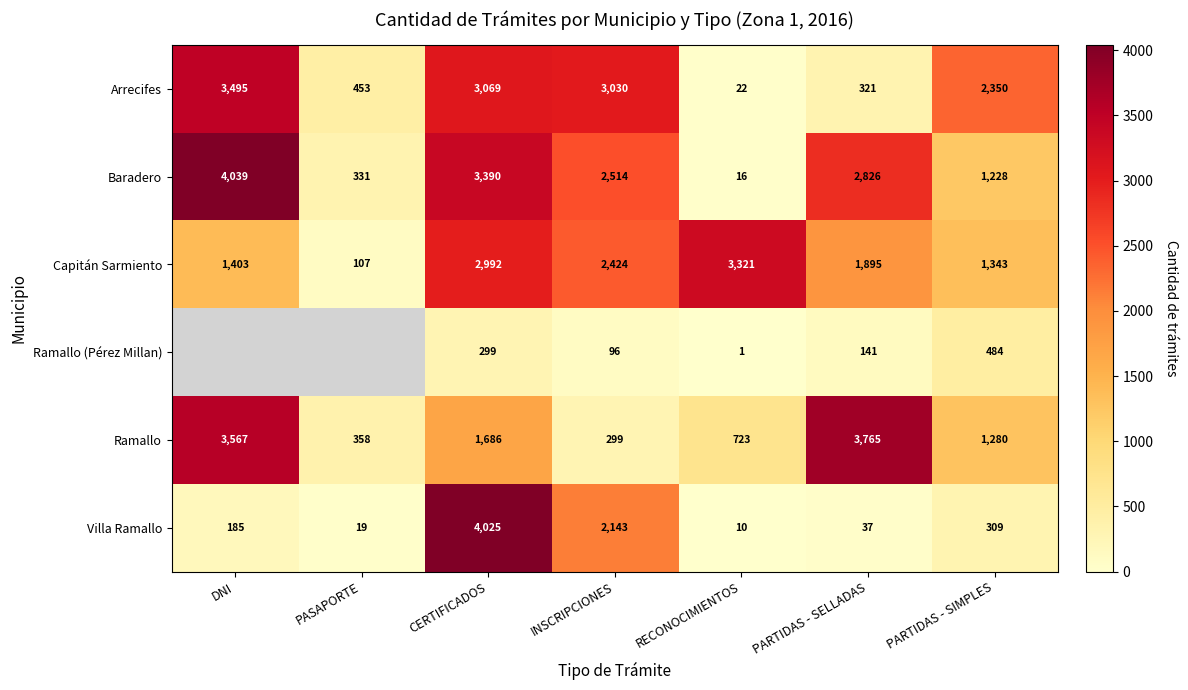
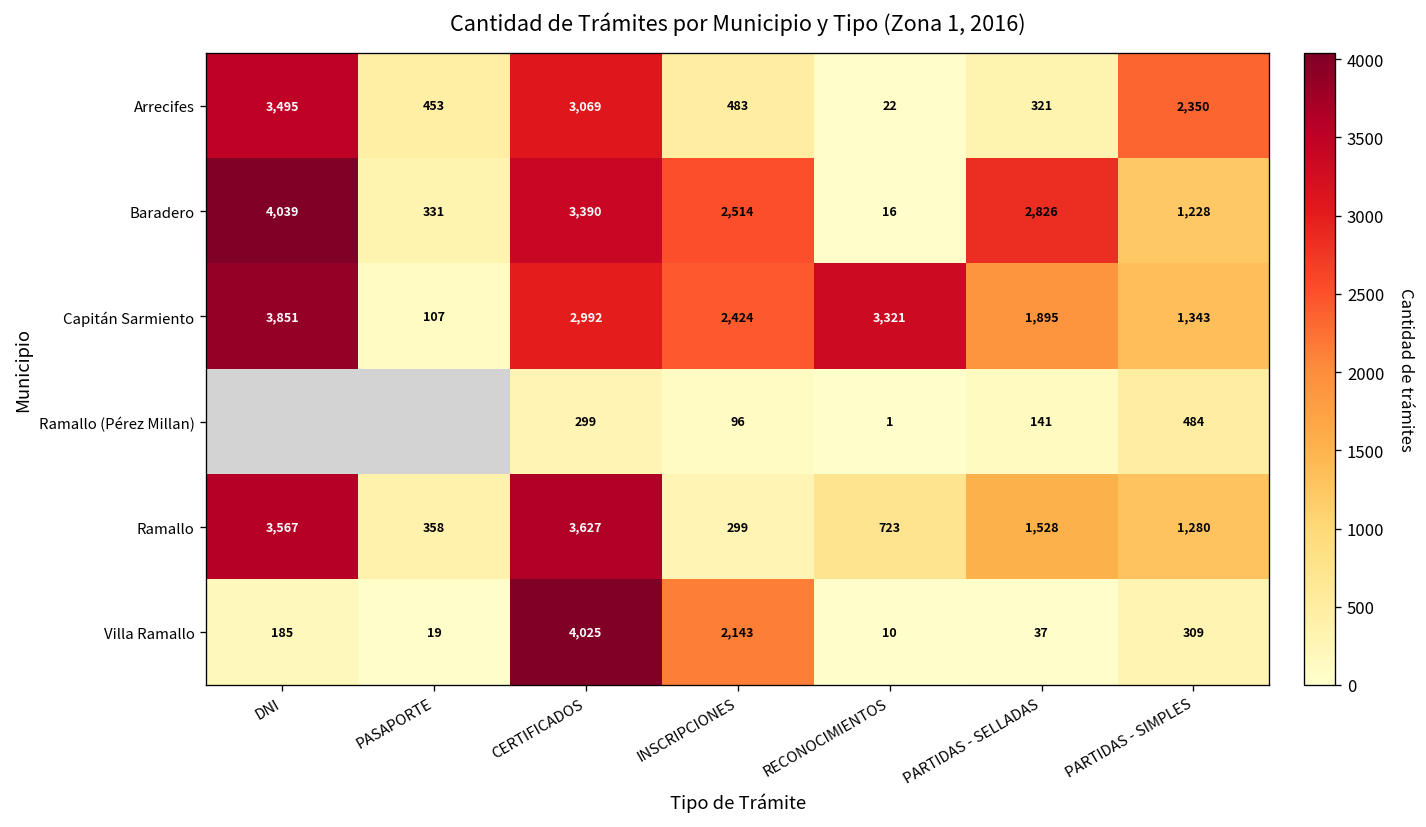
  {
    "Arrecifes": {
      "DNI": "3,495",
      "PASAPORTE": "453",
      "CERTIFICADOS": "3,069",
-     "INSCRIPCIONES": "3,030",
+     "INSCRIPCIONES": "483",
      "RECONOCIMIENTOS": "22",
      "PARTIDAS - SELLADAS": "321",
      "PARTIDAS - SIMPLES": "2,350"
    },
    "Baradero": {
      "DNI": "4,039",
      "PASAPORTE": "331",
      "CERTIFICADOS": "3,390",
      "INSCRIPCIONES": "2,514",
      "RECONOCIMIENTOS": "16",
      "PARTIDAS - SELLADAS": "2,826",
      "PARTIDAS - SIMPLES": "1,228"
    },
    "Capitán Sarmiento": {
-     "DNI": "1,403",
+     "DNI": "3,851",
      "PASAPORTE": "107",
      "CERTIFICADOS": "2,992",
      "INSCRIPCIONES": "2,424",
      "RECONOCIMIENTOS": "3,321",
      "PARTIDAS - SELLADAS": "1,895",
      "PARTIDAS - SIMPLES": "1,343"
    },
    "Ramallo (Pérez Millan)": {
      "CERTIFICADOS": "299",
      "INSCRIPCIONES": "96",
      "RECONOCIMIENTOS": "1",
      "PARTIDAS - SELLADAS": "141",
      "PARTIDAS - SIMPLES": "484"
    },
    "Ramallo": {
      "DNI": "3,567",
      "PASAPORTE": "358",
-     "CERTIFICADOS": "1,686",
+     "CERTIFICADOS": "3,627",
      "INSCRIPCIONES": "299",
      "RECONOCIMIENTOS": "723",
-     "PARTIDAS - SELLADAS": "3,765",
+     "PARTIDAS - SELLADAS": "1,528",
      "PARTIDAS - SIMPLES": "1,280"
    },
    "Villa Ramallo": {
      "DNI": "185",
      "PASAPORTE": "19",
      "CERTIFICADOS": "4,025",
      "INSCRIPCIONES": "2,143",
      "RECONOCIMIENTOS": "10",
      "PARTIDAS - SELLADAS": "37",
      "PARTIDAS - SIMPLES": "309"
    }
  }
